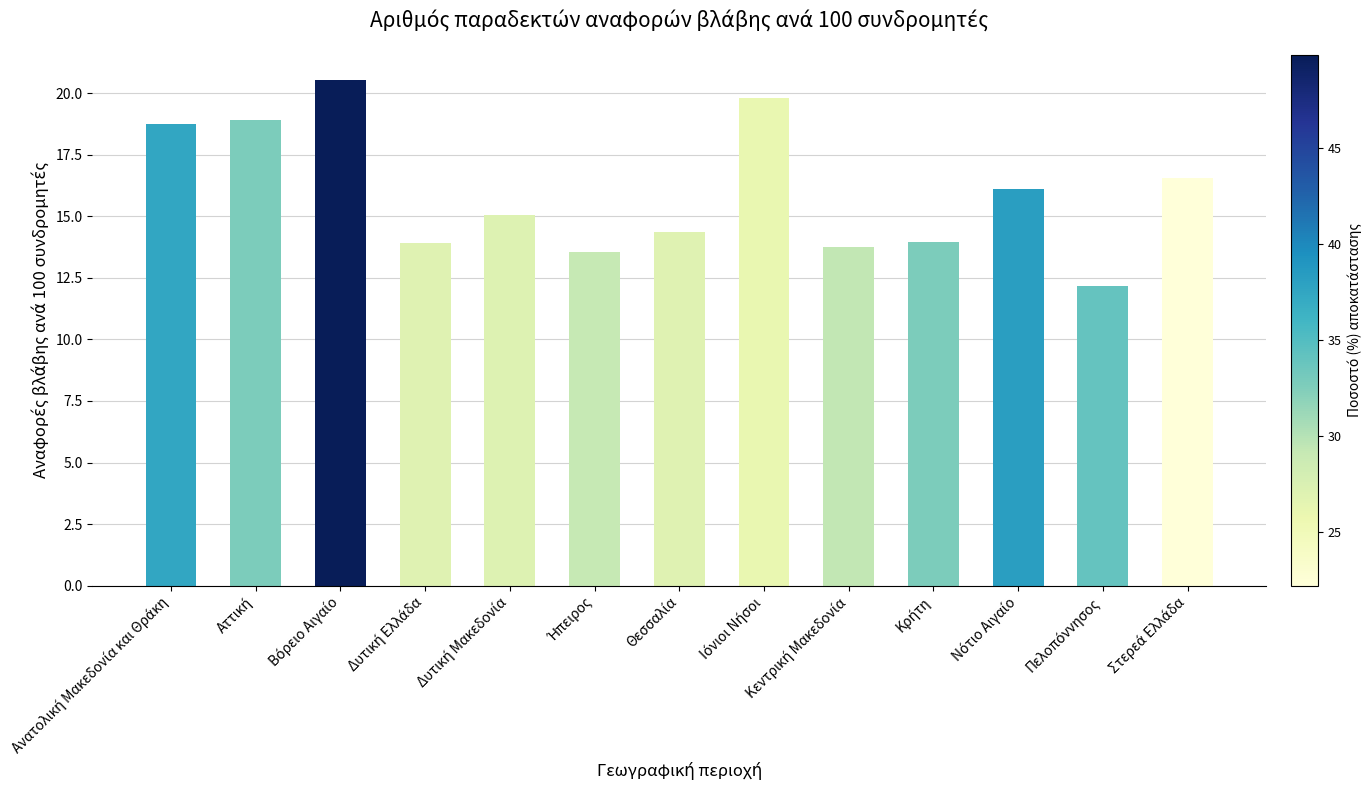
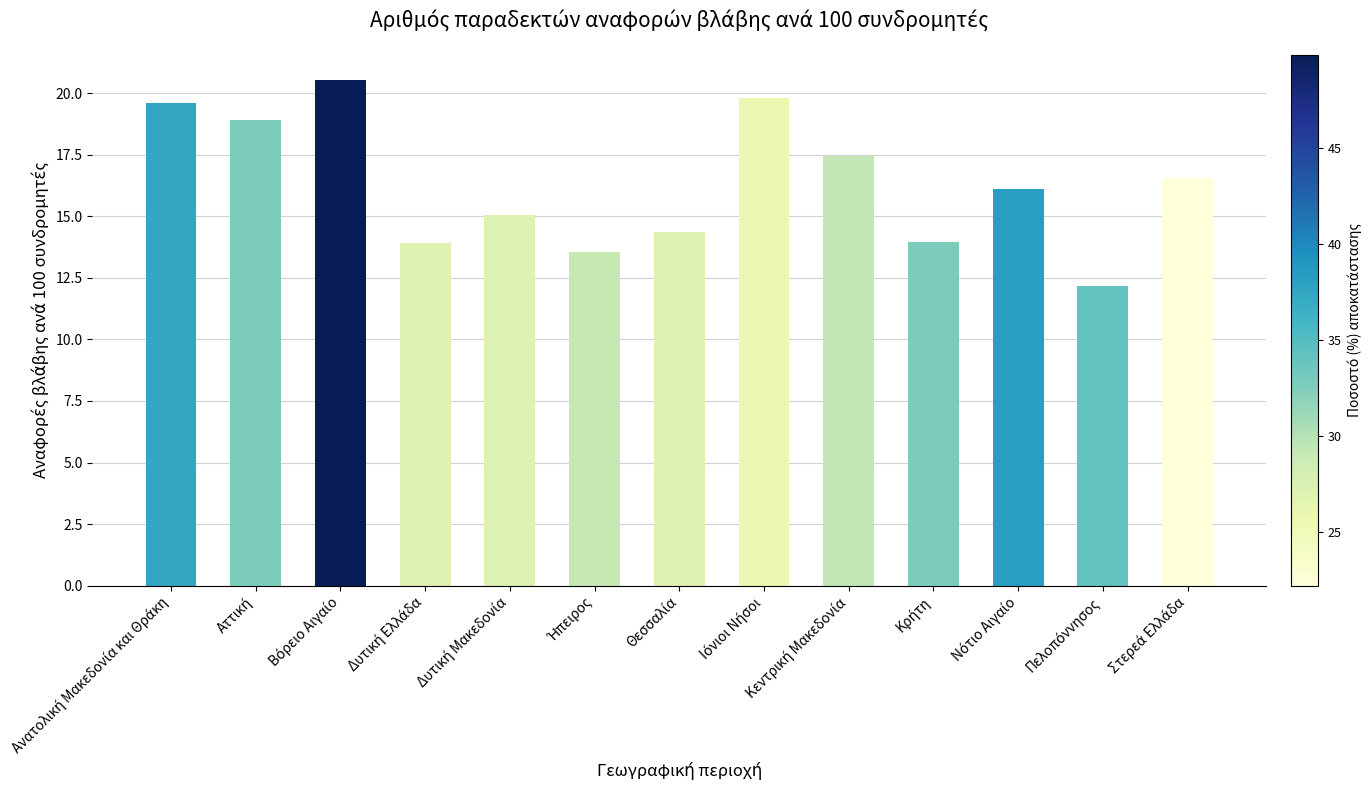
  {
-   "Ανατολική Μακεδονία και Θράκη": 18.7,
+   "Ανατολική Μακεδονία και Θράκη": 19.6,
    "Αττική": 18.9,
    "Βόρειο Αιγαίο": 20.5,
    "Δυτική Ελλάδα": 13.9,
    "Δυτική Μακεδονία": 15.1,
    "Ήπειρος": 13.6,
    "Θεσσαλία": 14.4,
    "Ιόνιοι Νήσοι": 19.8,
-   "Κεντρική Μακεδονία": 13.8,
+   "Κεντρική Μακεδονία": 17.5,
    "Κρήτη": 14.0,
    "Νότιο Αιγαίο": 16.1,
    "Πελοπόννησος": 12.2,
    "Στερεά Ελλάδα": 16.6
  }
